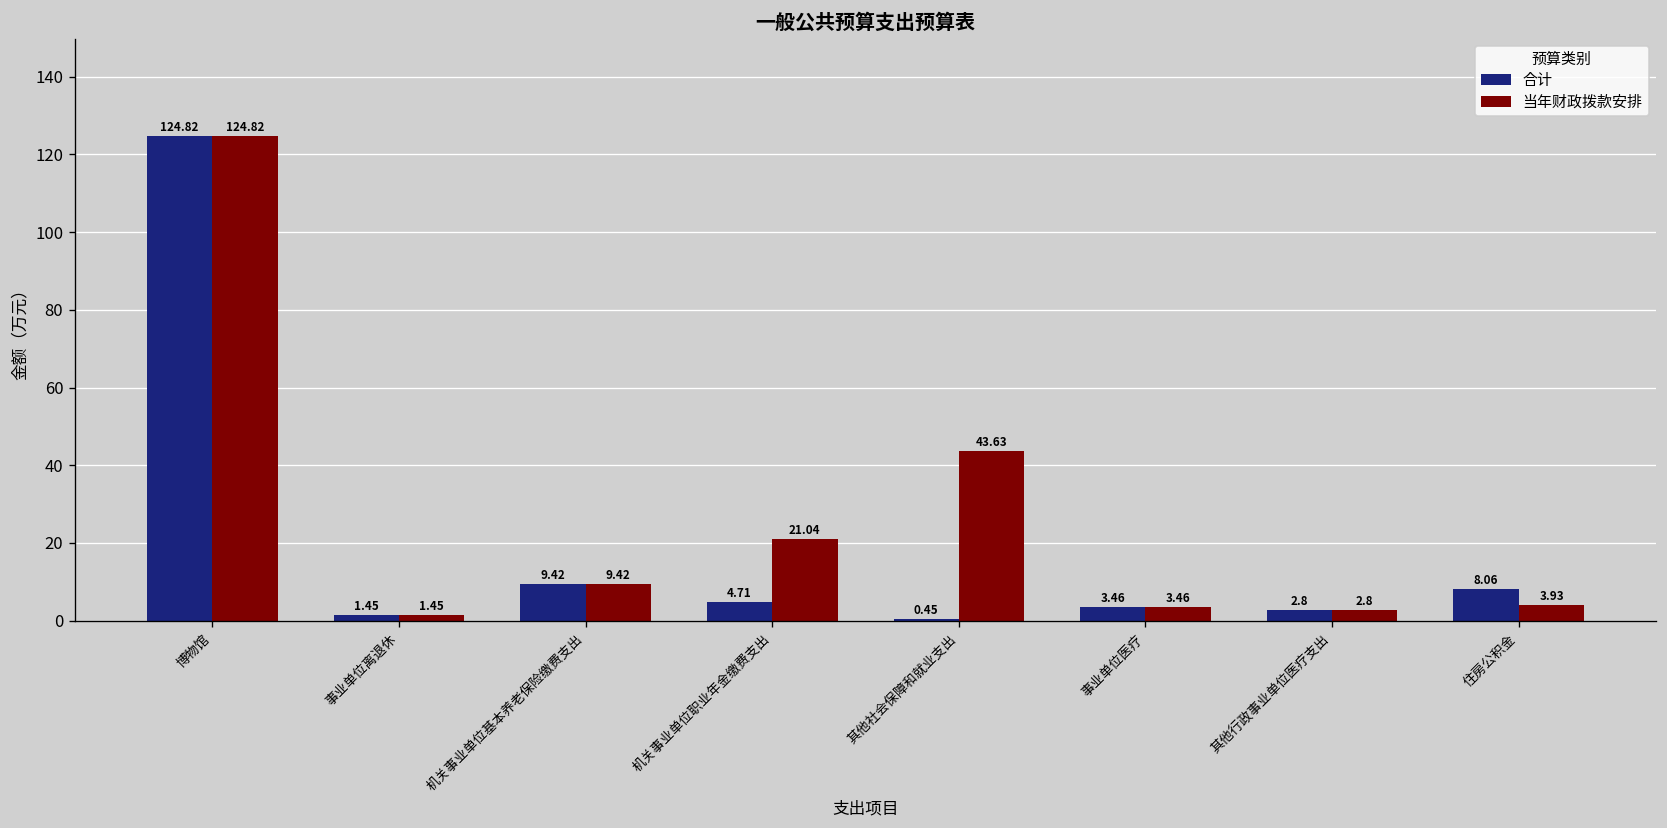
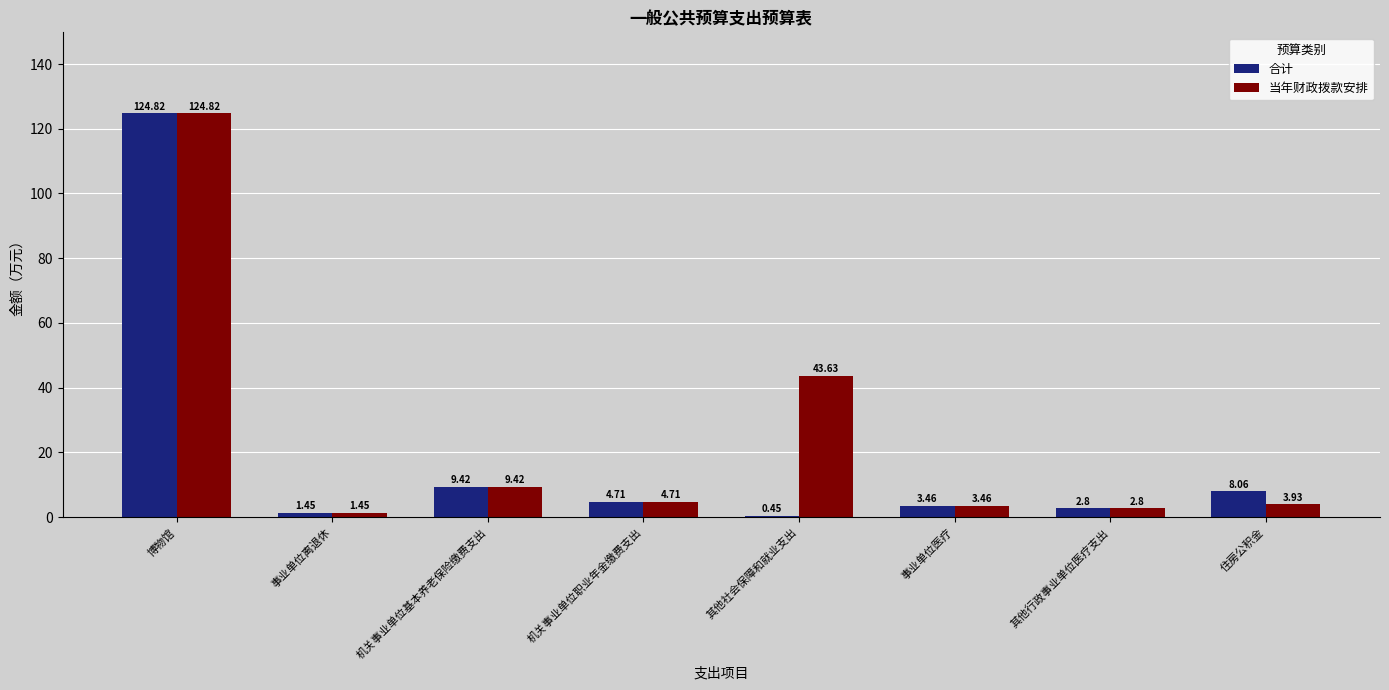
  {
    "合计": {
      "博物馆": 124.82,
      "事业单位离退休": 1.45,
      "机关事业单位基本养老保险缴费支出": 9.42,
      "机关事业单位职业年金缴费支出": 4.71,
      "其他社会保障和就业支出": 0.45,
      "事业单位医疗": 3.46,
      "其他行政事业单位医疗支出": 2.8,
      "住房公积金": 8.06
    },
    "当年财政拨款安排": {
      "博物馆": 124.82,
      "事业单位离退休": 1.45,
      "机关事业单位基本养老保险缴费支出": 9.42,
-     "机关事业单位职业年金缴费支出": 21.04,
+     "机关事业单位职业年金缴费支出": 4.71,
      "其他社会保障和就业支出": 43.63,
      "事业单位医疗": 3.46,
      "其他行政事业单位医疗支出": 2.8,
      "住房公积金": 3.93
    }
  }
